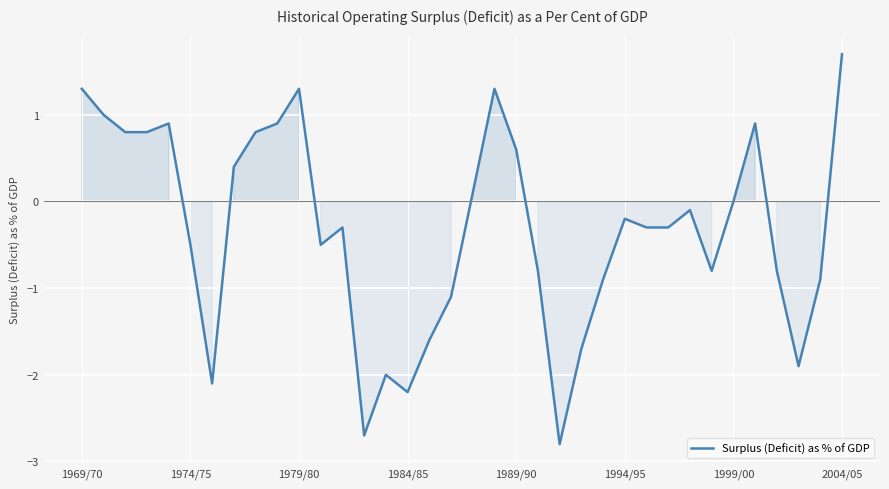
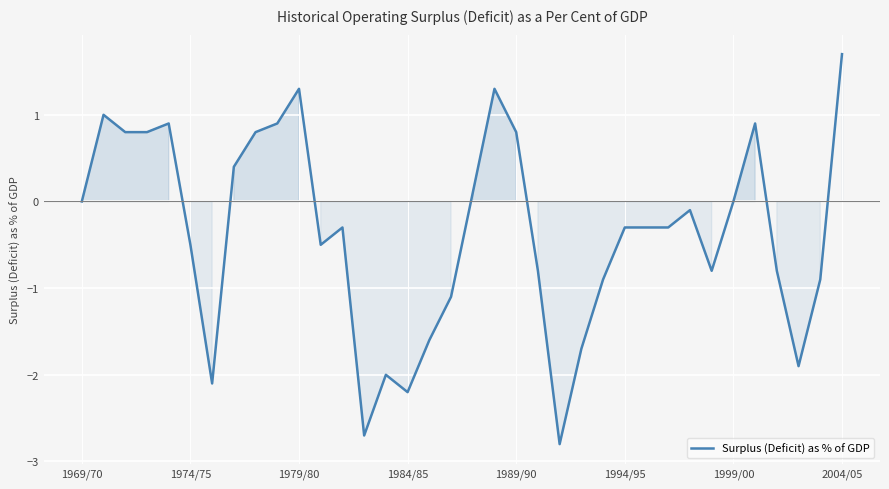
  {
-   "1969/70": 1.3,
+   "1969/70": 0.0,
    "1974/75": -0.5,
    "1979/80": 1.3,
    "1984/85": -2.2,
-   "1989/90": 0.6,
-   "1994/95": -0.2,
+   "1989/90": 0.8,
+   "1994/95": -0.3,
    "1999/00": 0.0,
    "2004/05": 1.7
  }
